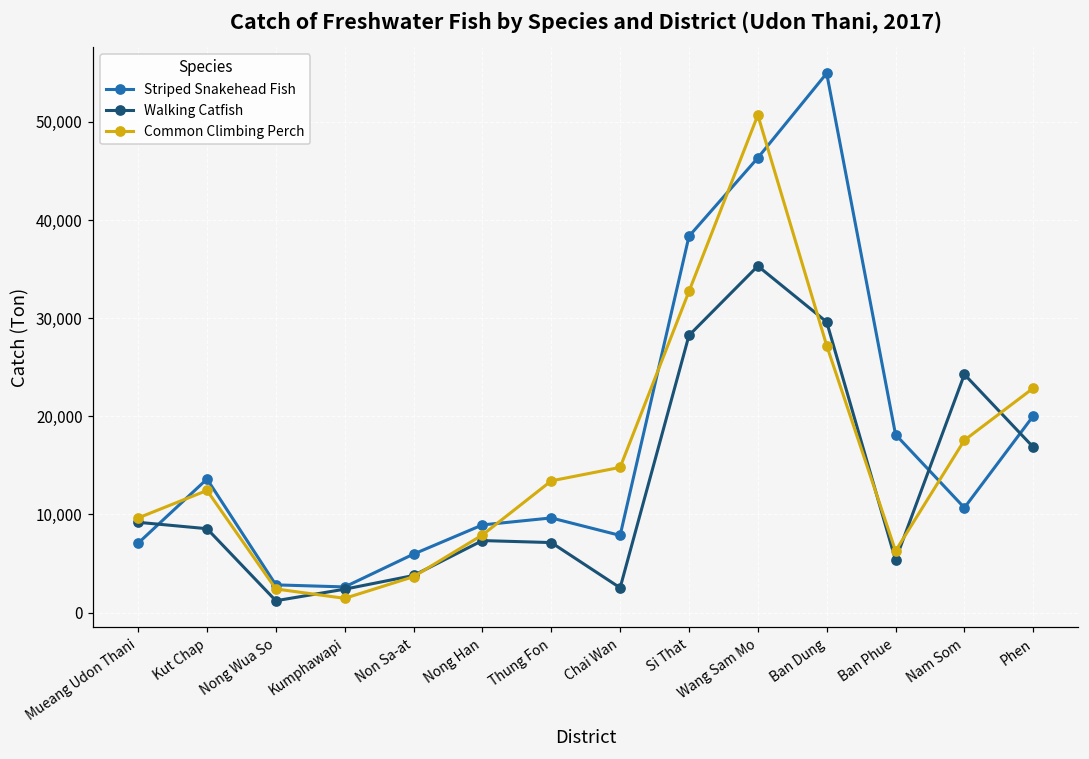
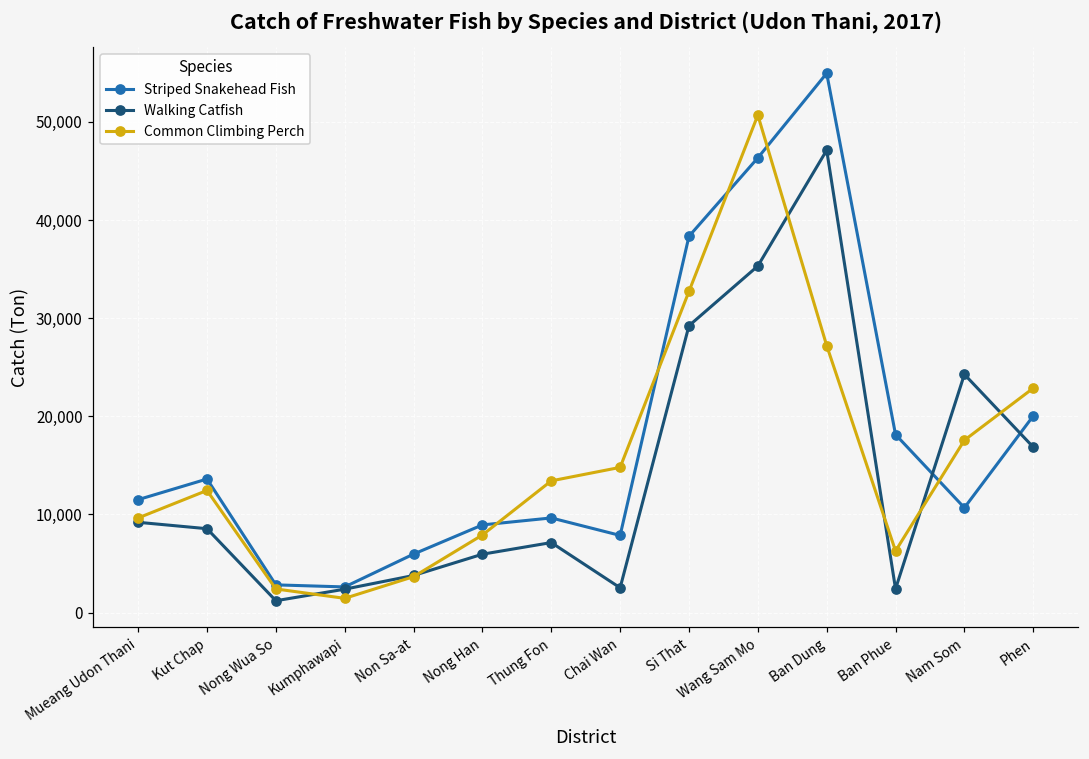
  {
    "Striped Snakehead Fish": {
-     "Mueang Udon Thani": "7,000",
+     "Mueang Udon Thani": "12,000",
      "Kut Chap": "14,000",
      "Nong Wua So": "3,000",
      "Non Sa-at": "6,000",
      "Nong Han": "9,000",
      "Thung Fon": "10,000",
      "Chai Wan": "8,000",
      "Si That": "38,000",
      "Wang Sam Mo": "46,000",
      "Ban Dung": "55,000",
      "Ban Phue": "18,000",
      "Nam Som": "11,000",
      "Phen": "20,000"
    },
    "Walking Catfish": {
      "Mueang Udon Thani": "9,000",
      "Kut Chap": "9,000",
      "Nong Wua So": "1,000",
-     "Nong Han": "7,000",
+     "Nong Han": "6,000",
      "Thung Fon": "7,000",
      "Chai Wan": "3,000",
-     "Si That": "28,000",
+     "Si That": "29,000",
      "Wang Sam Mo": "35,000",
-     "Ban Dung": "30,000",
-     "Ban Phue": "5,000",
+     "Ban Dung": "47,000",
+     "Ban Phue": "2,000",
      "Nam Som": "24,000",
      "Phen": "17,000"
    },
    "Common Climbing Perch": {
      "Mueang Udon Thani": "10,000",
      "Kut Chap": "12,000",
      "Nong Wua So": "2,000",
      "Kumphawapi": "1,000",
      "Nong Han": "8,000",
      "Thung Fon": "13,000",
      "Chai Wan": "15,000",
      "Si That": "33,000",
      "Wang Sam Mo": "51,000",
      "Ban Dung": "27,000",
      "Ban Phue": "6,000",
      "Nam Som": "18,000",
      "Phen": "23,000"
    }
  }
